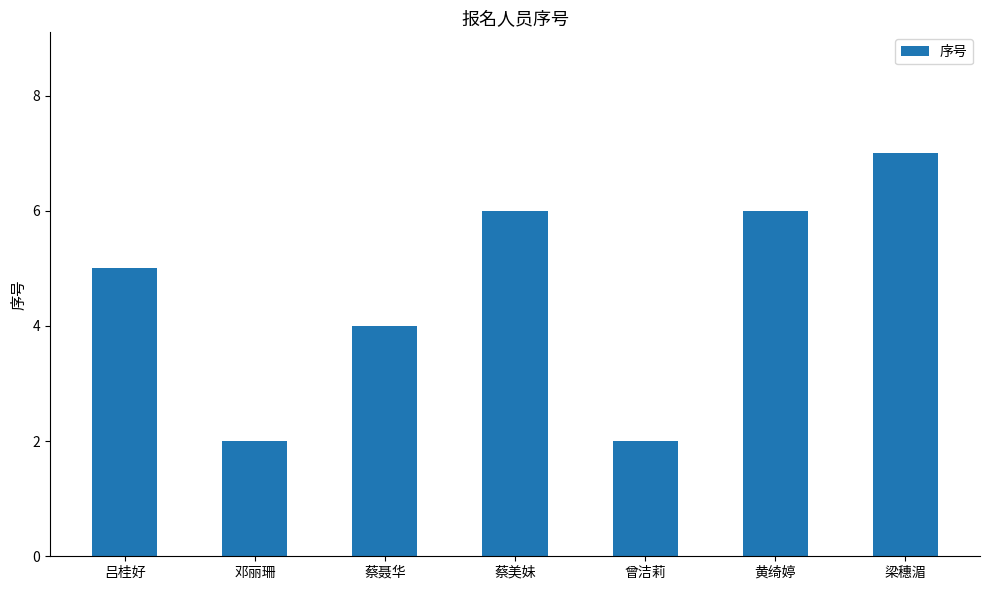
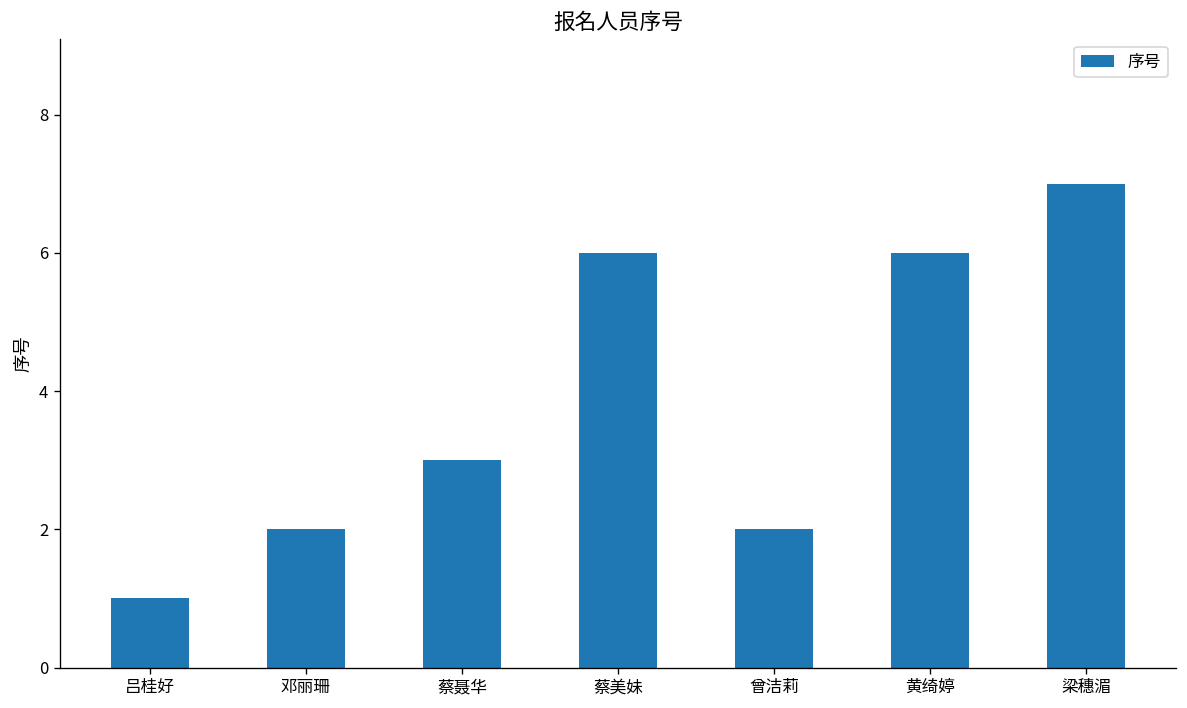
  {
-   "吕桂好": 5,
+   "吕桂好": 1,
    "邓丽珊": 2,
-   "蔡聂华": 4,
+   "蔡聂华": 3,
    "蔡美妹": 6,
    "曾洁莉": 2,
    "黄绮婷": 6,
    "梁穗湄": 7
  }
